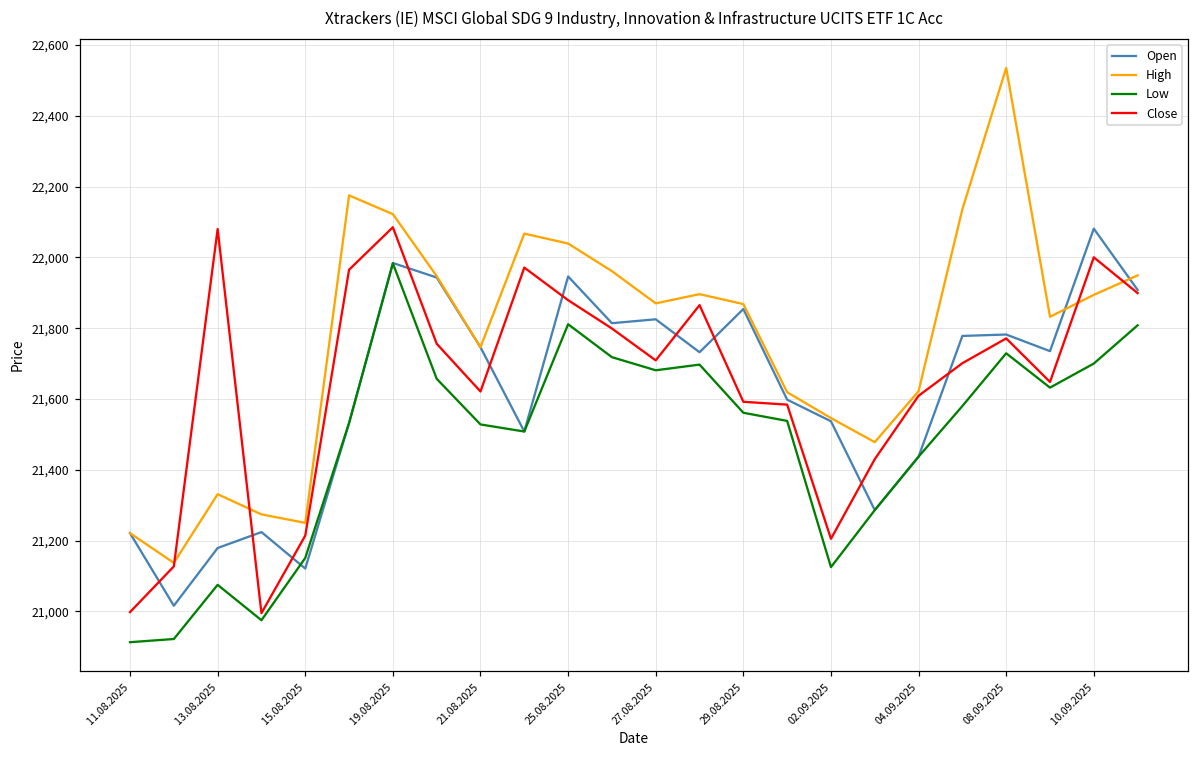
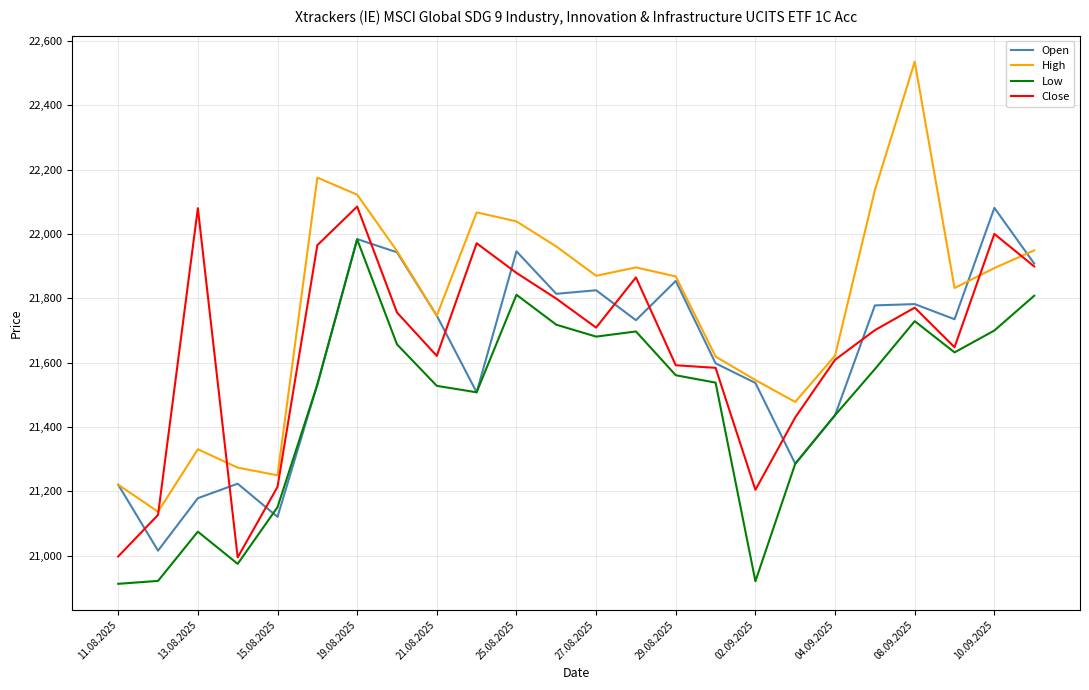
  {
    "Open": {
      "13.08.2025": "21,180",
      "15.08.2025": "21,120",
      "25.08.2025": "21,950",
      "27.08.2025": "21,830",
      "29.08.2025": "21,850",
      "02.09.2025": "21,540",
      "08.09.2025": "21,780",
      "10.09.2025": "22,080"
    },
    "High": {
      "13.08.2025": "21,330",
      "15.08.2025": "21,250",
      "19.08.2025": "22,120",
      "25.08.2025": "22,040",
      "27.08.2025": "21,870",
      "29.08.2025": "21,870",
      "02.09.2025": "21,550",
      "04.09.2025": "21,620",
      "08.09.2025": "22,540",
      "10.09.2025": "21,890"
    },
    "Low": {
      "11.08.2025": "20,910",
      "13.08.2025": "21,080",
      "15.08.2025": "21,150",
      "21.08.2025": "21,530",
      "25.08.2025": "21,810",
      "27.08.2025": "21,680",
      "29.08.2025": "21,560",
-     "02.09.2025": "21,130",
+     "02.09.2025": "20,920",
      "08.09.2025": "21,730",
      "10.09.2025": "21,700"
    },
    "Close": {
      "11.08.2025": "21,000",
      "13.08.2025": "22,080",
      "15.08.2025": "21,210",
      "19.08.2025": "22,090",
      "21.08.2025": "21,620",
      "25.08.2025": "21,880",
      "27.08.2025": "21,710",
      "29.08.2025": "21,590",
      "02.09.2025": "21,210",
      "04.09.2025": "21,610",
      "08.09.2025": "21,770",
      "10.09.2025": "22,000"
    }
  }
